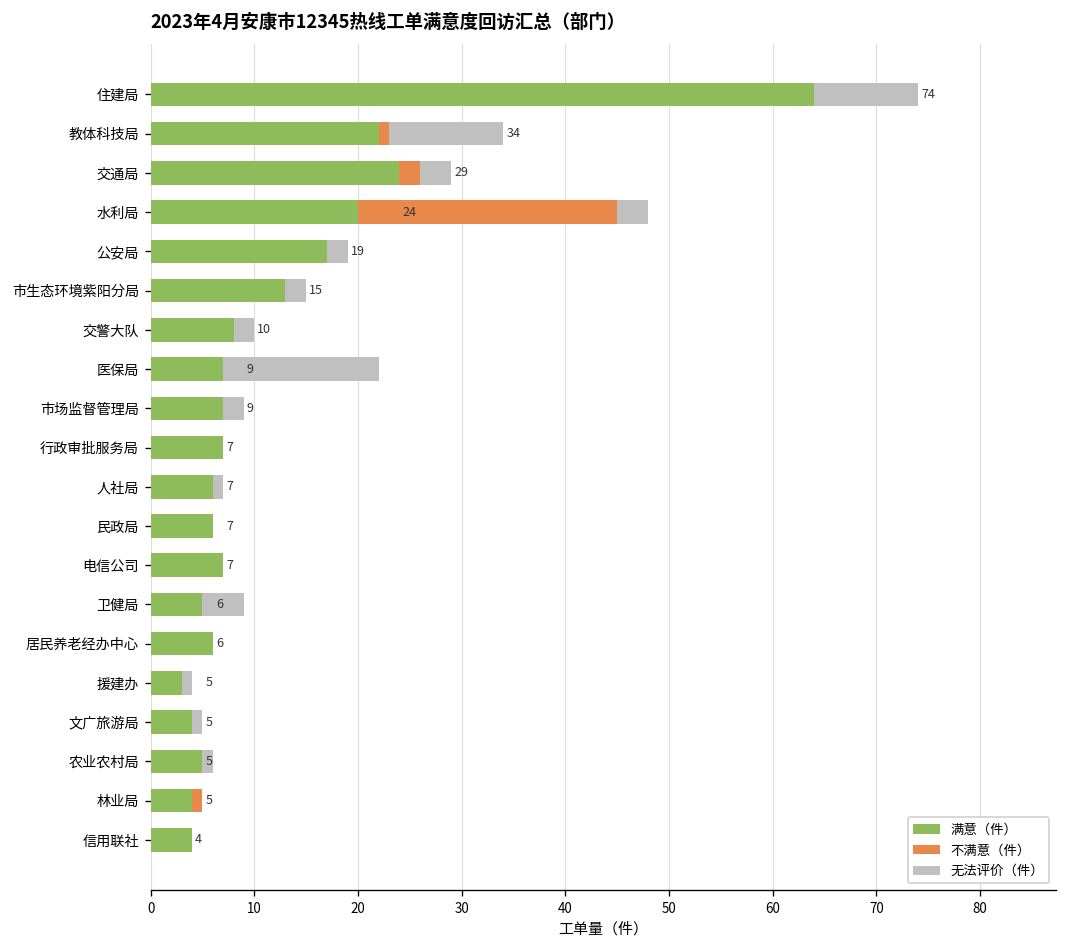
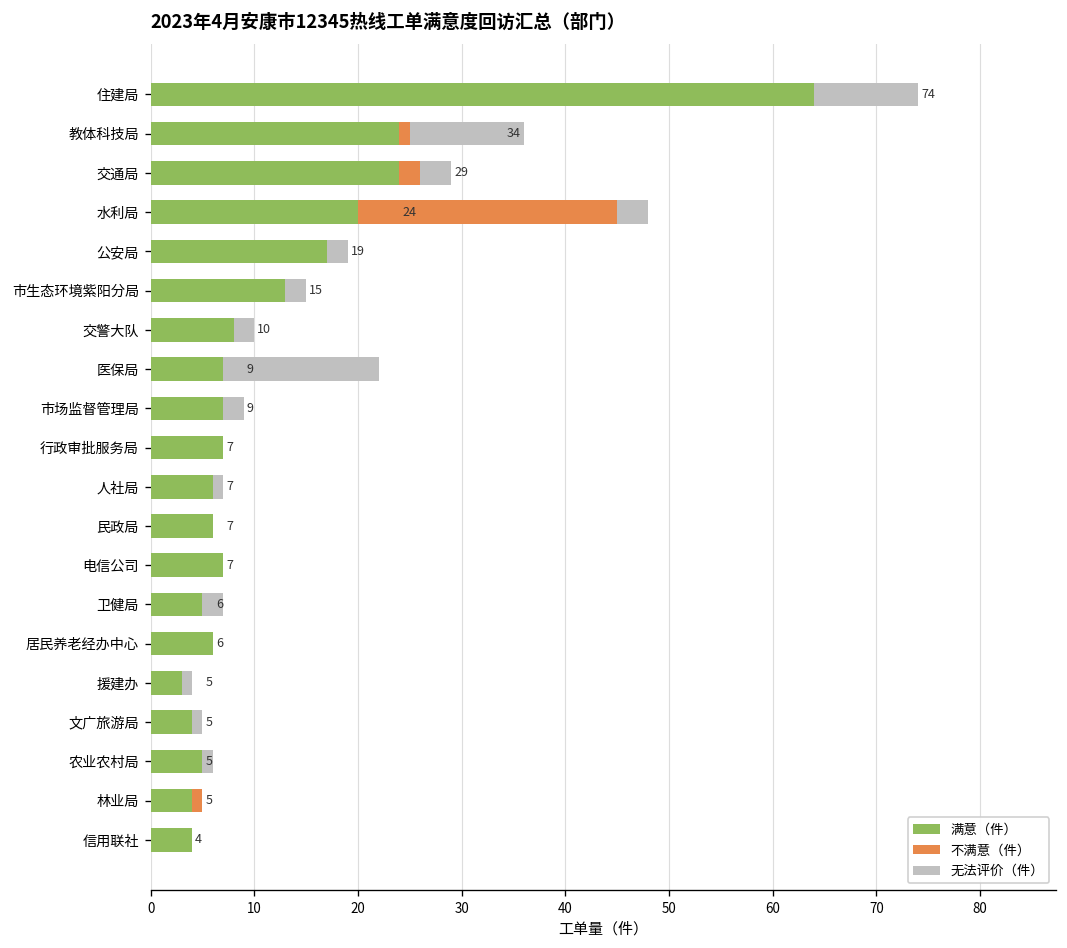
  {
    "满意（件）": {
      "住建局": 64,
-     "教体科技局": 22,
+     "教体科技局": 24,
      "水利局": 20,
      "公安局": 17,
      "市生态环境紫阳分局": 13,
      "交警大队": 8,
      "医保局": 7,
      "人社局": 6,
      "卫健局": 5,
      "援建办": 3,
      "文广旅游局": 4
    },
    "不满意（件）": {
      "住建局": 0,
      "教体科技局": 1,
      "交通局": 2,
      "公安局": 0,
      "市生态环境紫阳分局": 0,
      "交警大队": 0,
      "医保局": 0,
      "市场监督管理局": 0,
      "人社局": 0,
      "卫健局": 0,
      "援建办": 0,
      "文广旅游局": 0,
      "农业农村局": 0
    },
    "无法评价（件）": {
      "水利局": 3,
-     "卫健局": 4
+     "卫健局": 2
    }
  }
